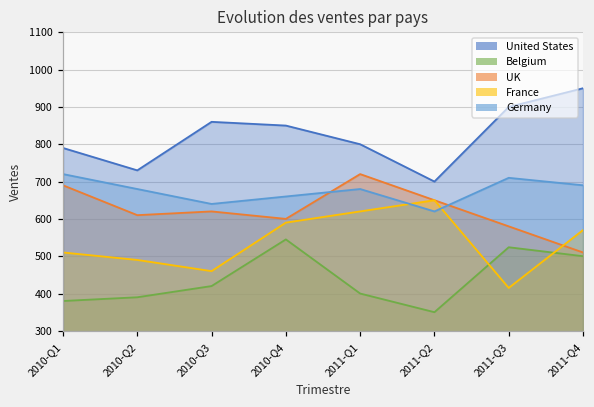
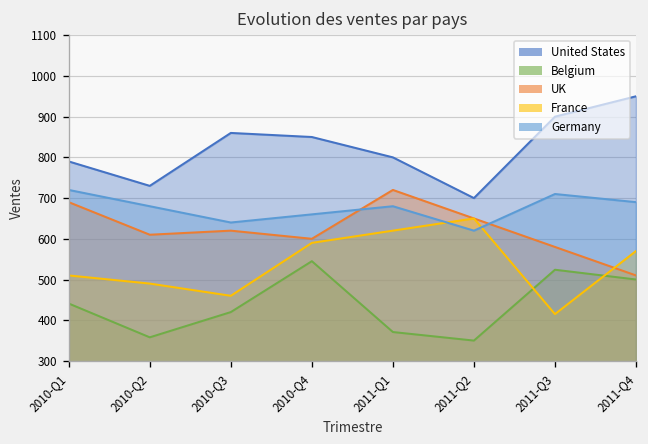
  {
    "Belgium": {
-     "2010-Q1": 380,
-     "2010-Q2": 390,
+     "2010-Q1": 440,
+     "2010-Q2": 360,
      "2010-Q3": 420,
      "2010-Q4": 550,
-     "2011-Q1": 400,
+     "2011-Q1": 370,
      "2011-Q2": 350,
      "2011-Q3": 520,
      "2011-Q4": 500
    }
  }
